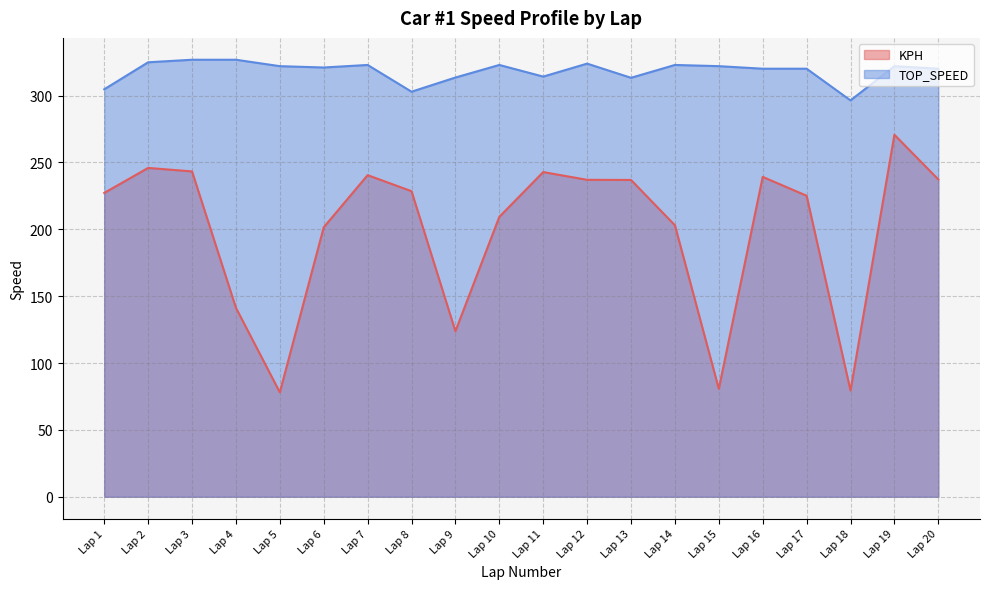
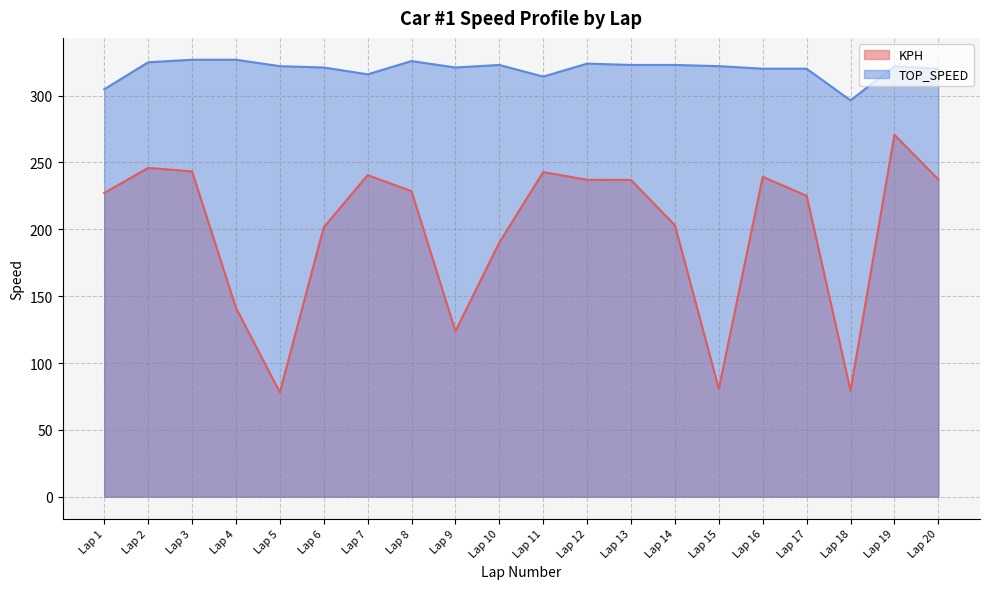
  {
    "KPH": {
      "Lap 1": 227,
      "Lap 2": 246,
      "Lap 3": 243,
      "Lap 4": 141,
      "Lap 5": 78,
      "Lap 6": 202,
      "Lap 7": 241,
      "Lap 8": 229,
      "Lap 9": 124,
-     "Lap 10": 209,
+     "Lap 10": 190,
      "Lap 11": 243,
      "Lap 12": 237,
      "Lap 13": 237,
      "Lap 14": 203,
      "Lap 15": 81,
      "Lap 16": 239,
      "Lap 17": 225,
      "Lap 18": 79,
      "Lap 19": 271,
      "Lap 20": 237
    },
    "TOP_SPEED": {
      "Lap 1": 305,
      "Lap 2": 325,
      "Lap 3": 327,
      "Lap 4": 327,
      "Lap 5": 322,
      "Lap 6": 321,
-     "Lap 7": 323,
-     "Lap 8": 303,
-     "Lap 9": 314,
+     "Lap 7": 316,
+     "Lap 8": 326,
+     "Lap 9": 321,
      "Lap 10": 323,
      "Lap 11": 314,
      "Lap 12": 324,
-     "Lap 13": 313,
+     "Lap 13": 323,
      "Lap 14": 323,
      "Lap 15": 322,
      "Lap 16": 320,
      "Lap 17": 320,
      "Lap 18": 296
    }
  }
